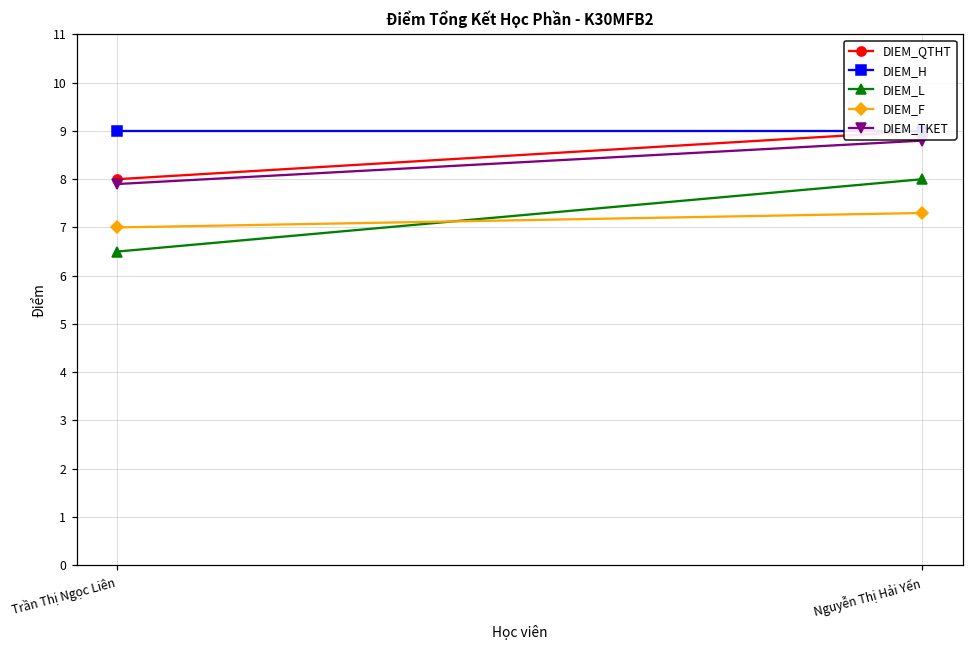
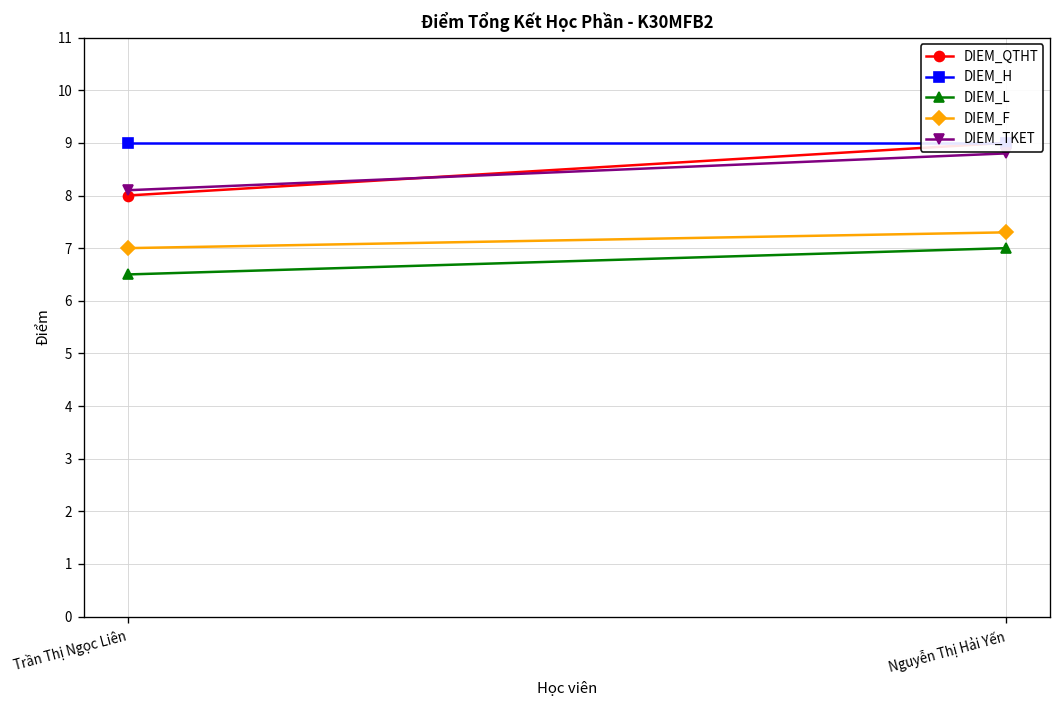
  {
    "DIEM_QTHT": {
      "Trần Thị Ngọc Liên": 8.0
    },
    "DIEM_H": {
      "Trần Thị Ngọc Liên": 9.0
    },
    "DIEM_L": {
      "Trần Thị Ngọc Liên": 6.5,
-     "Nguyễn Thị Hải Yến": 8
+     "Nguyễn Thị Hải Yến": 7
    },
    "DIEM_F": {
      "Trần Thị Ngọc Liên": 7.0,
      "Nguyễn Thị Hải Yến": 7.3
    },
    "DIEM_TKET": {
-     "Trần Thị Ngọc Liên": 7.9,
+     "Trần Thị Ngọc Liên": 8.1,
      "Nguyễn Thị Hải Yến": 8.8
    }
  }
